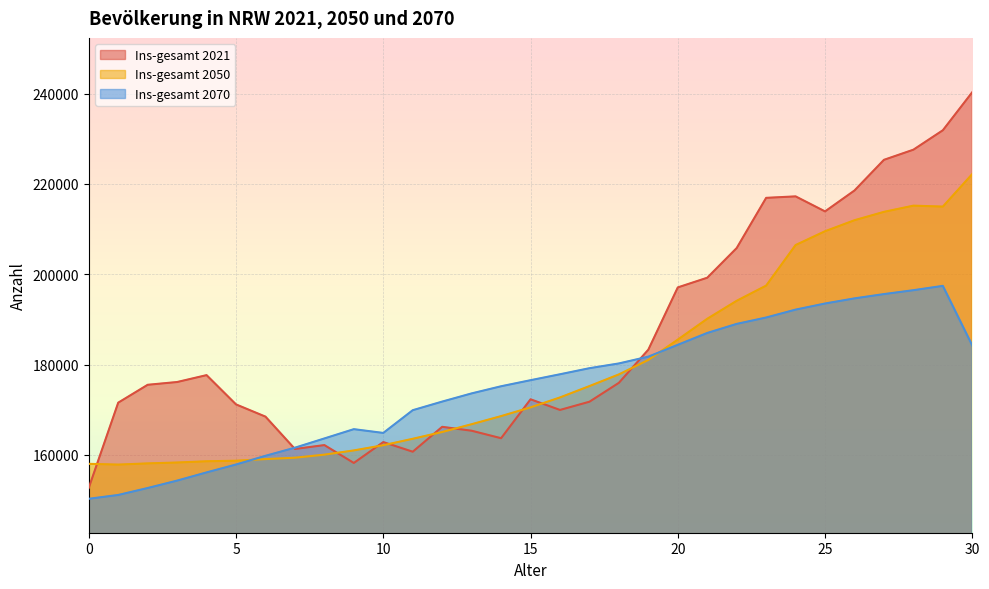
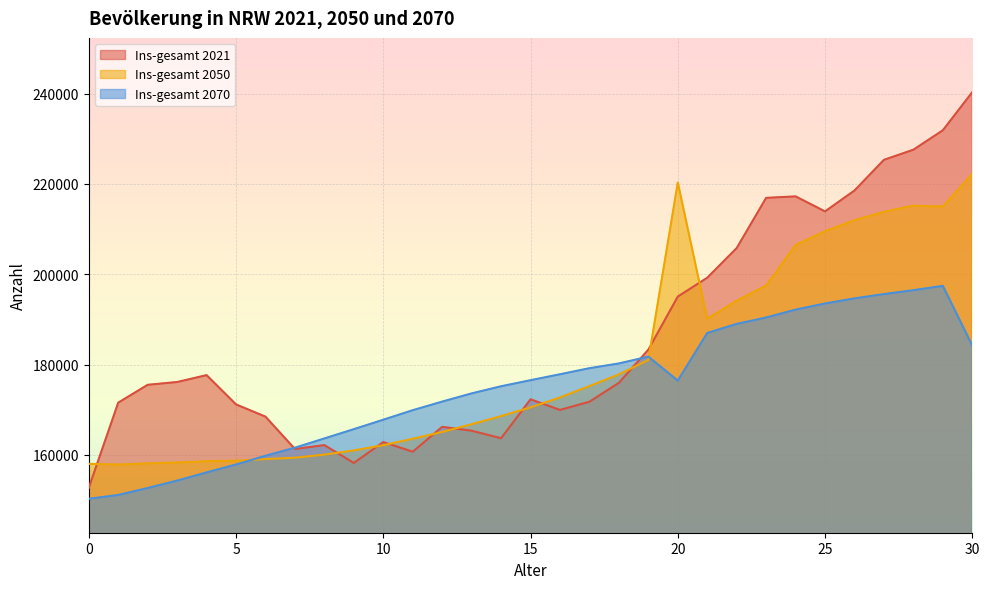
  {
    "Ins-gesamt 2021": {
      "0": 153000,
      "5": 171000,
      "10": 163000,
      "15": 172000,
-     "20": 197000,
+     "20": 195000,
      "25": 214000,
      "30": 240000
    },
    "Ins-gesamt 2050": {
      "0": 158000,
      "5": 159000,
      "10": 162000,
      "15": 171000,
-     "20": 186000,
+     "20": 220000,
      "25": 210000,
      "30": 222000
    },
    "Ins-gesamt 2070": {
      "0": 150000,
      "5": 158000,
-     "10": 165000,
+     "10": 168000,
      "15": 177000,
-     "20": 184000,
+     "20": 176000,
      "25": 194000,
      "30": 184000
    }
  }
